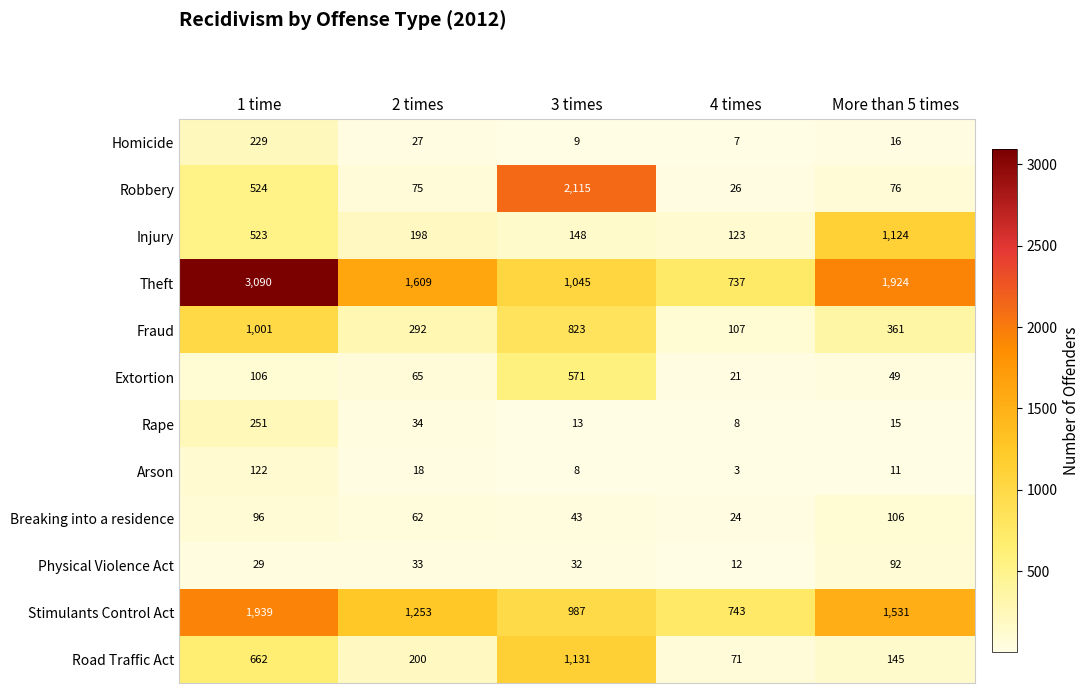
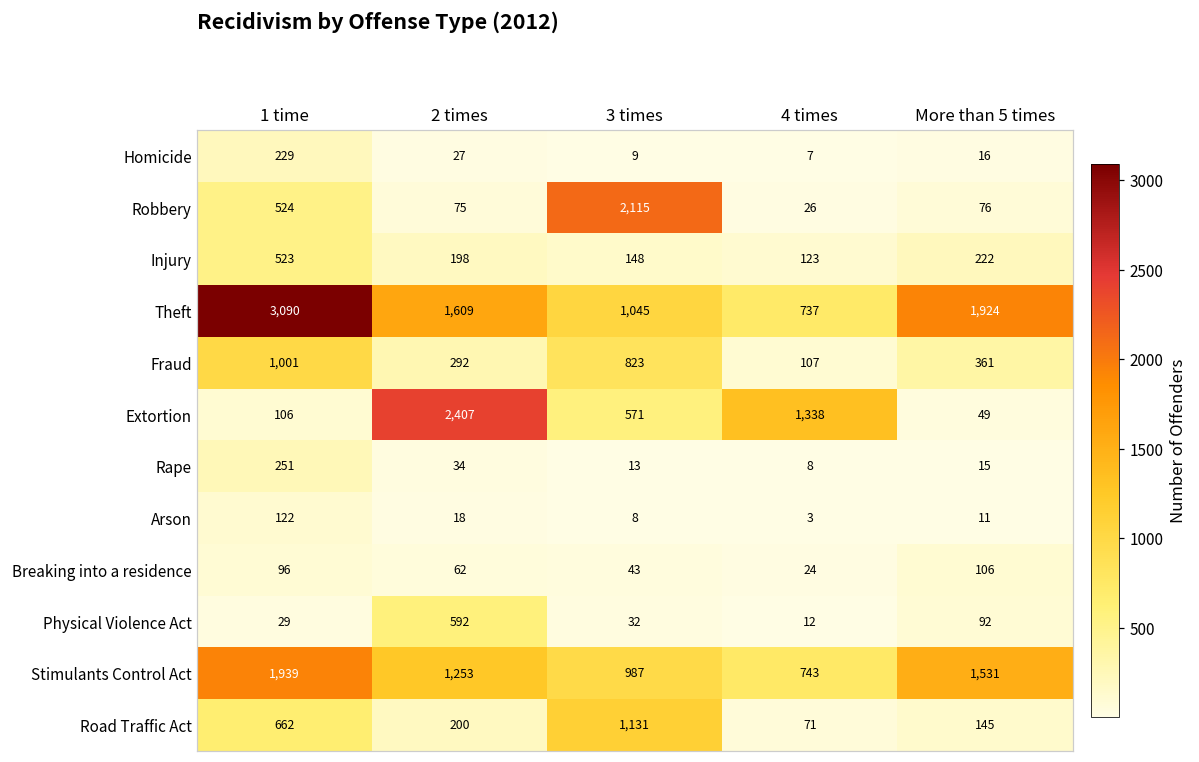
  {
    "Homicide": {
      "1 time": "229",
      "2 times": "27",
      "3 times": "9",
      "4 times": "7",
      "More than 5 times": "16"
    },
    "Robbery": {
      "1 time": "524",
      "2 times": "75",
      "3 times": "2,115",
      "4 times": "26",
      "More than 5 times": "76"
    },
    "Injury": {
      "1 time": "523",
      "2 times": "198",
      "3 times": "148",
      "4 times": "123",
-     "More than 5 times": "1,124"
+     "More than 5 times": "222"
    },
    "Theft": {
      "1 time": "3,090",
      "2 times": "1,609",
      "3 times": "1,045",
      "4 times": "737",
      "More than 5 times": "1,924"
    },
    "Fraud": {
      "1 time": "1,001",
      "2 times": "292",
      "3 times": "823",
      "4 times": "107",
      "More than 5 times": "361"
    },
    "Extortion": {
      "1 time": "106",
-     "2 times": "65",
+     "2 times": "2,407",
      "3 times": "571",
-     "4 times": "21",
+     "4 times": "1,338",
      "More than 5 times": "49"
    },
    "Rape": {
      "1 time": "251",
      "2 times": "34",
      "3 times": "13",
      "4 times": "8",
      "More than 5 times": "15"
    },
    "Arson": {
      "1 time": "122",
      "2 times": "18",
      "3 times": "8",
      "4 times": "3",
      "More than 5 times": "11"
    },
    "Breaking into a residence": {
      "1 time": "96",
      "2 times": "62",
      "3 times": "43",
      "4 times": "24",
      "More than 5 times": "106"
    },
    "Physical Violence Act": {
      "1 time": "29",
-     "2 times": "33",
+     "2 times": "592",
      "3 times": "32",
      "4 times": "12",
      "More than 5 times": "92"
    },
    "Stimulants Control Act": {
      "1 time": "1,939",
      "2 times": "1,253",
      "3 times": "987",
      "4 times": "743",
      "More than 5 times": "1,531"
    },
    "Road Traffic Act": {
      "1 time": "662",
      "2 times": "200",
      "3 times": "1,131",
      "4 times": "71",
      "More than 5 times": "145"
    }
  }
